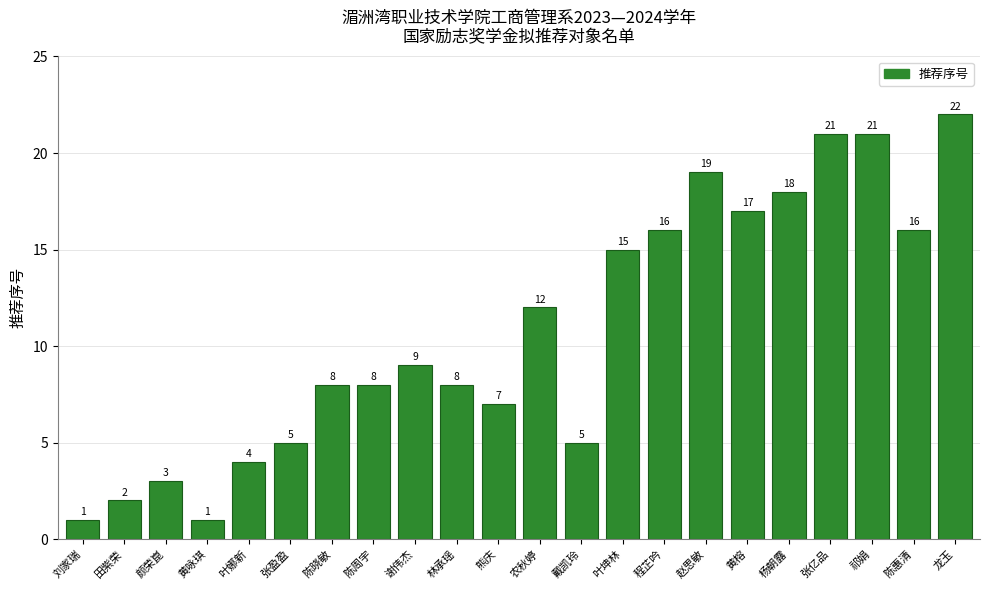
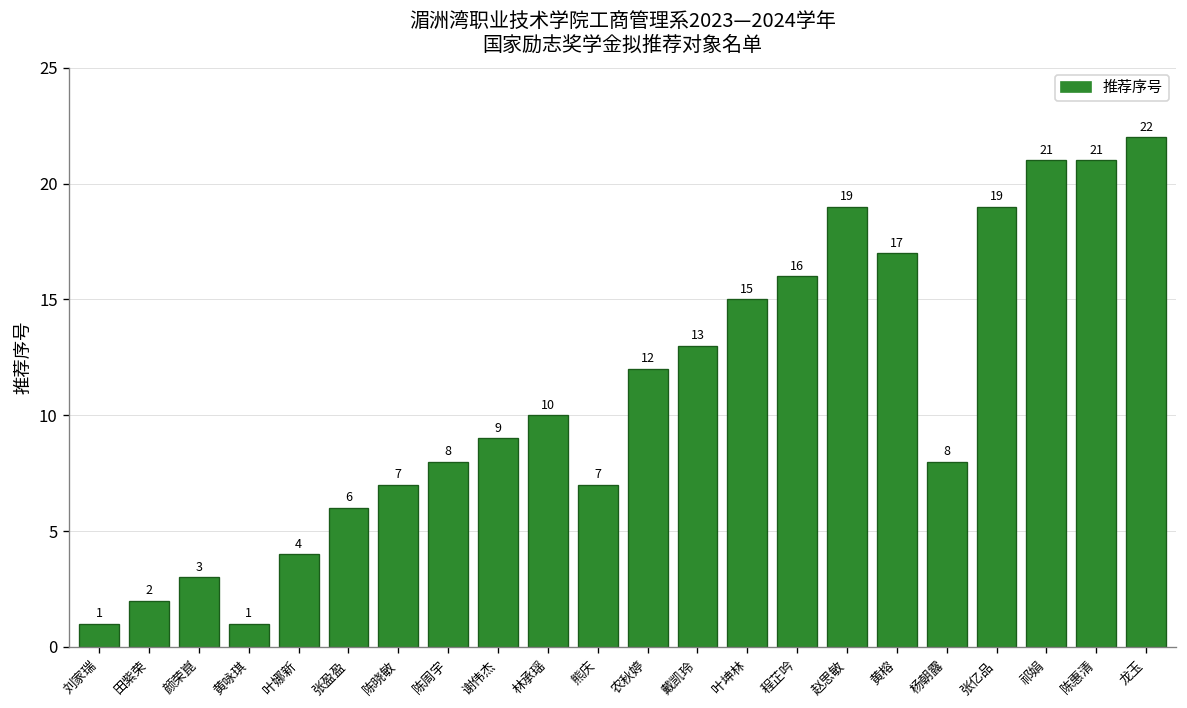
  {
    "刘家瑞": 1,
    "田紫荣": 2,
    "颜荣崑": 3,
    "黄咏琪": 1,
    "叶娜新": 4,
-   "张盈盈": 5,
-   "陈晓敏": 8,
+   "张盈盈": 6,
+   "陈晓敏": 7,
    "陈周宇": 8,
    "谢伟杰": 9,
-   "林承瑶": 8,
+   "林承瑶": 10,
    "熊庆": 7,
    "农秋婷": 12,
-   "戴凯玲": 5,
+   "戴凯玲": 13,
    "叶坤林": 15,
    "程芷吟": 16,
    "赵思敏": 19,
    "黄榕": 17,
-   "杨朝露": 18,
-   "张亿品": 21,
+   "杨朝露": 8,
+   "张亿品": 19,
    "祁娟": 21,
-   "陈惠清": 16,
+   "陈惠清": 21,
    "龙玉": 22
  }
